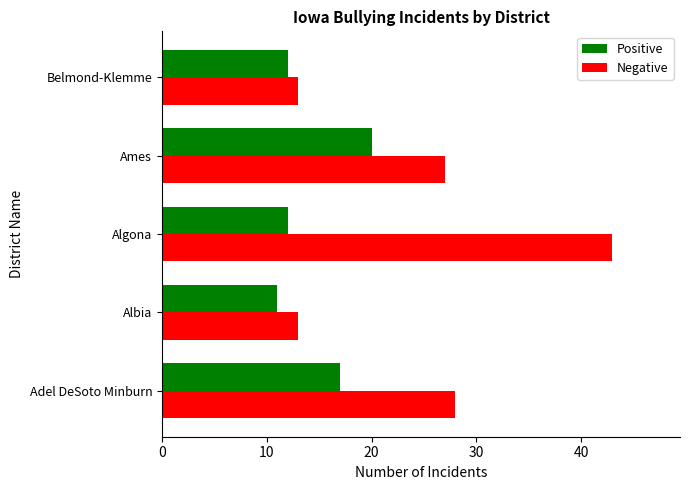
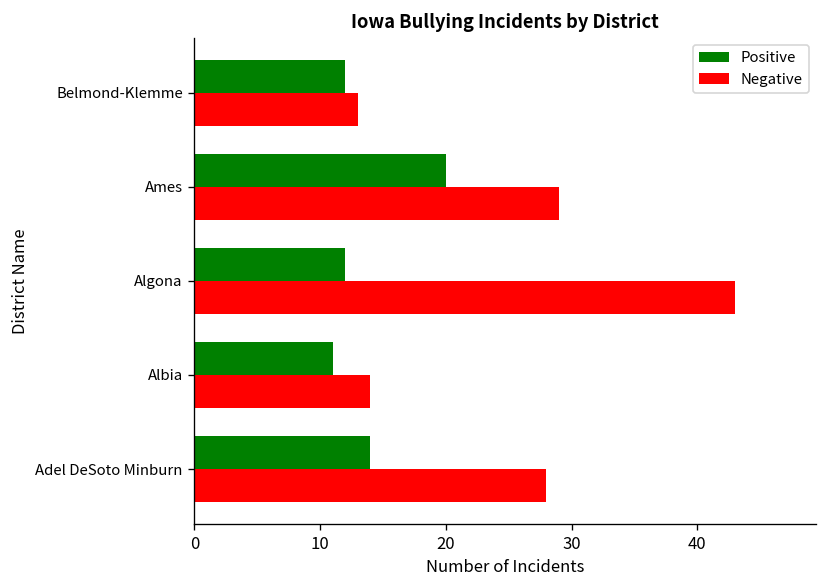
  {
    "Positive": {
      "Belmond-Klemme": 12,
      "Ames": 20,
      "Algona": 12,
      "Albia": 11,
-     "Adel DeSoto Minburn": 17
+     "Adel DeSoto Minburn": 14
    },
    "Negative": {
      "Belmond-Klemme": 13,
-     "Ames": 27,
+     "Ames": 29,
      "Algona": 43,
-     "Albia": 13,
+     "Albia": 14,
      "Adel DeSoto Minburn": 28
    }
  }
